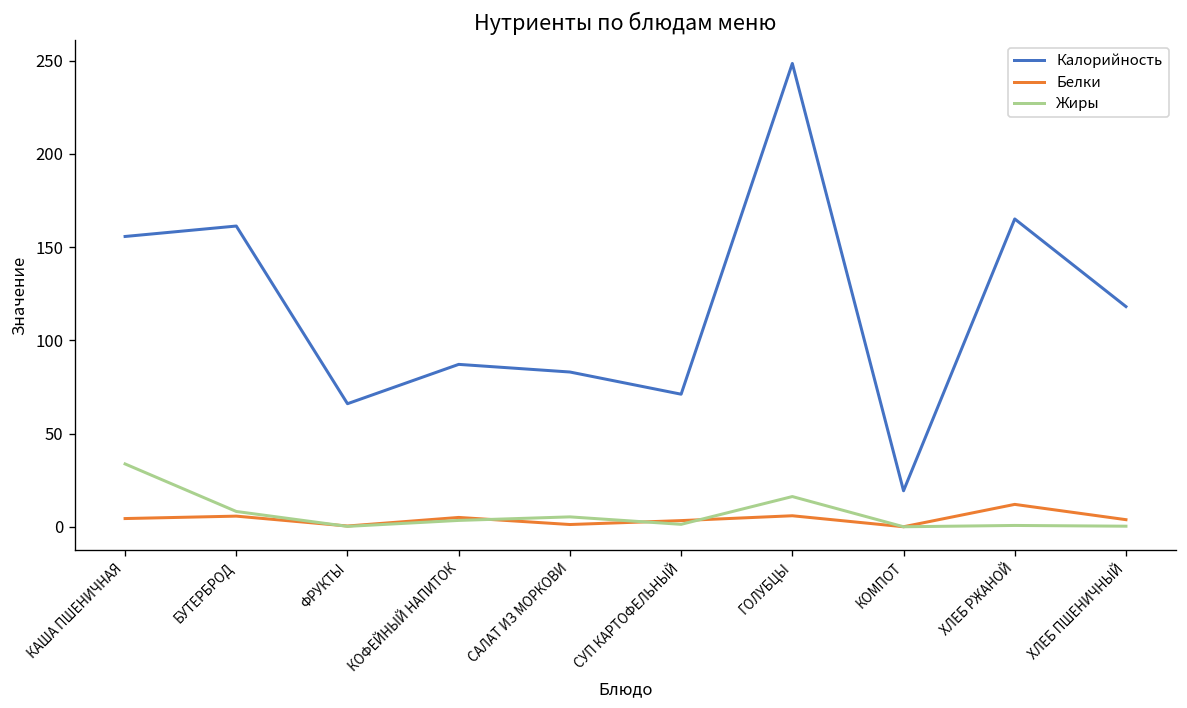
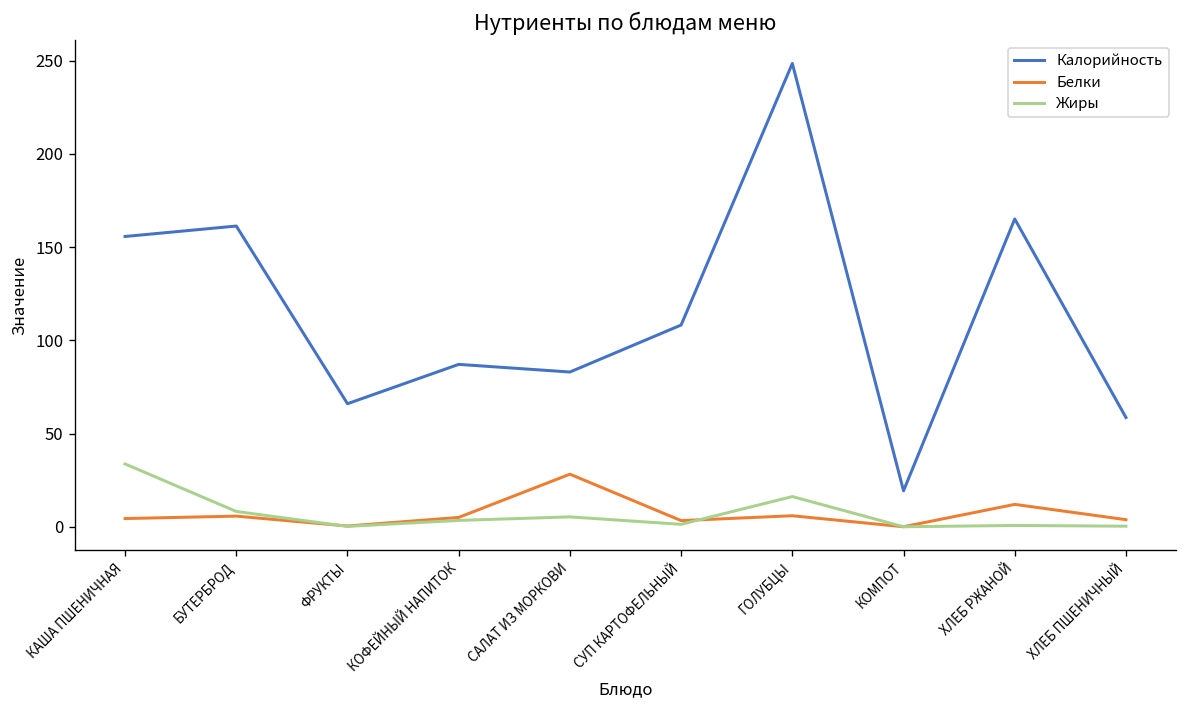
  {
    "Калорийность": {
      "КАША ПШЕНИЧНАЯ": 156,
      "БУТЕРБРОД": 161,
      "ФРУКТЫ": 66,
      "КОФЕЙНЫЙ НАПИТОК": 87,
      "САЛАТ ИЗ МОРКОВИ": 83,
-     "СУП КАРТОФЕЛЬНЫЙ": 71,
+     "СУП КАРТОФЕЛЬНЫЙ": 108,
      "ГОЛУБЦЫ": 249,
      "КОМПОТ": 19,
      "ХЛЕБ РЖАНОЙ": 165,
-     "ХЛЕБ ПШЕНИЧНЫЙ": 118
+     "ХЛЕБ ПШЕНИЧНЫЙ": 59
    },
    "Белки": {
      "КАША ПШЕНИЧНАЯ": 4,
      "БУТЕРБРОД": 6,
-     "САЛАТ ИЗ МОРКОВИ": 1,
+     "САЛАТ ИЗ МОРКОВИ": 28,
      "СУП КАРТОФЕЛЬНЫЙ": 3,
      "ГОЛУБЦЫ": 6,
      "ХЛЕБ РЖАНОЙ": 12,
      "ХЛЕБ ПШЕНИЧНЫЙ": 4
    },
    "Жиры": {
      "КАША ПШЕНИЧНАЯ": 34,
      "БУТЕРБРОД": 8,
      "САЛАТ ИЗ МОРКОВИ": 5,
      "СУП КАРТОФЕЛЬНЫЙ": 1,
      "ГОЛУБЦЫ": 16,
      "ХЛЕБ РЖАНОЙ": 1,
      "ХЛЕБ ПШЕНИЧНЫЙ": 0
    }
  }
